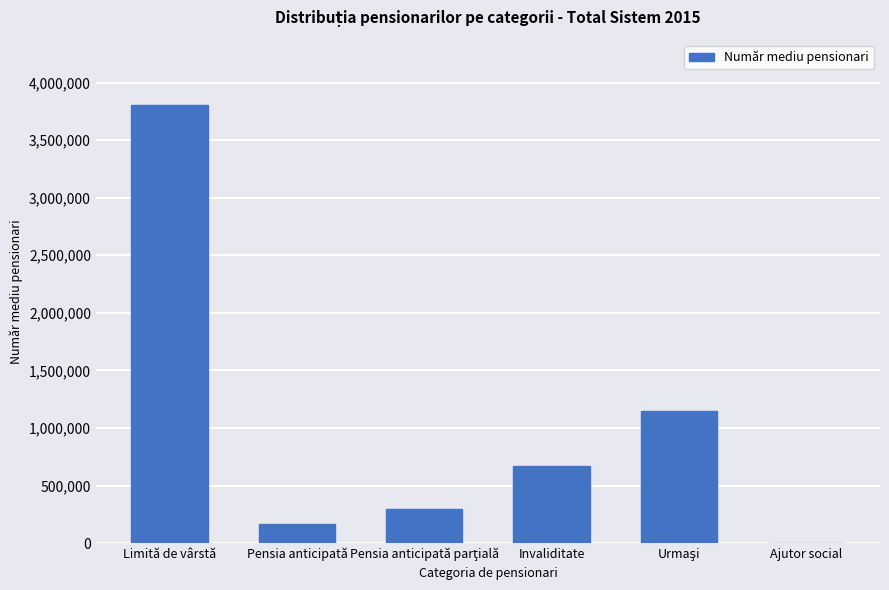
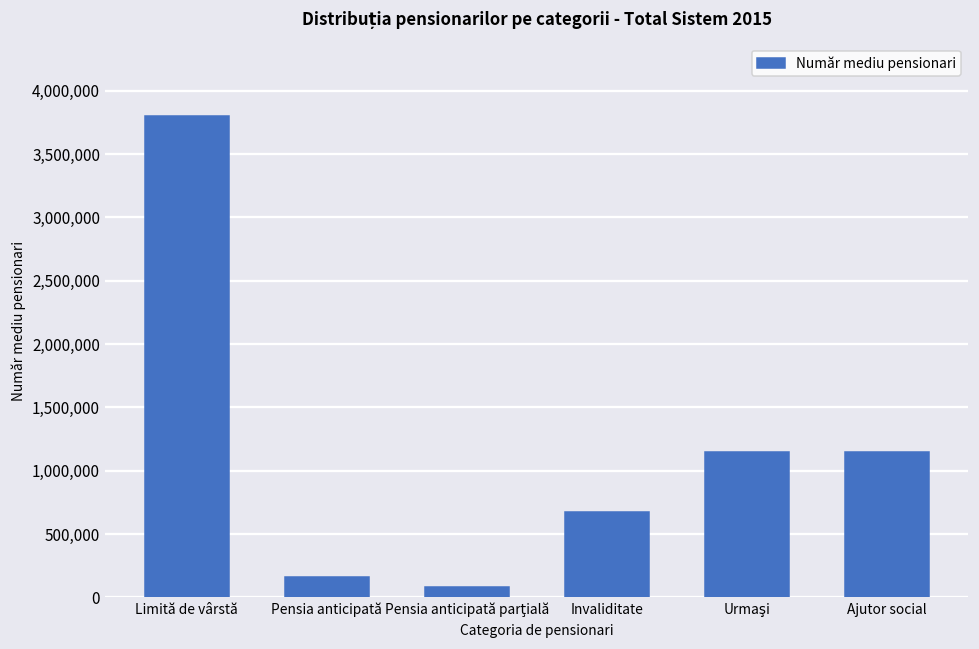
  {
    "Limită de vârstă": "3,800,000",
    "Pensia anticipată": "160,000",
-   "Pensia anticipată parţială": "300,000",
+   "Pensia anticipată parţială": "90,000",
    "Invaliditate": "670,000",
    "Urmaşi": "1,150,000",
-   "Ajutor social": "0"
+   "Ajutor social": "1,150,000"
  }
